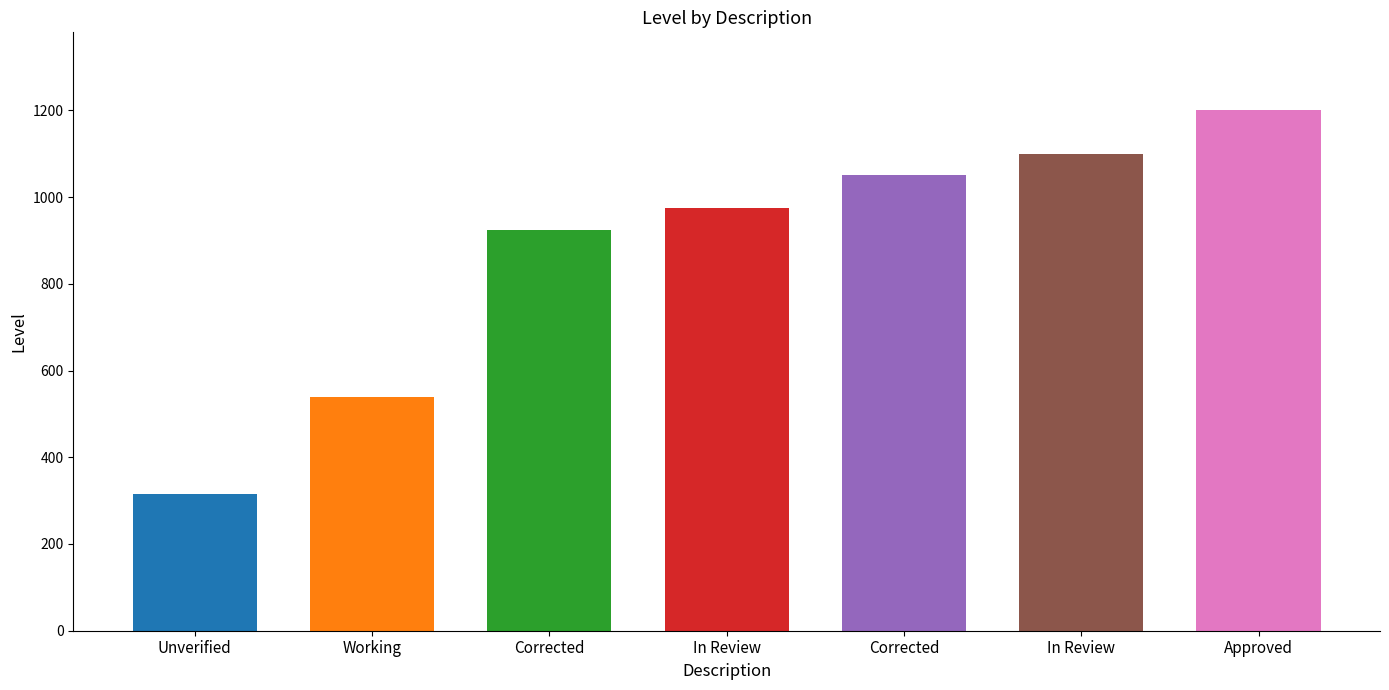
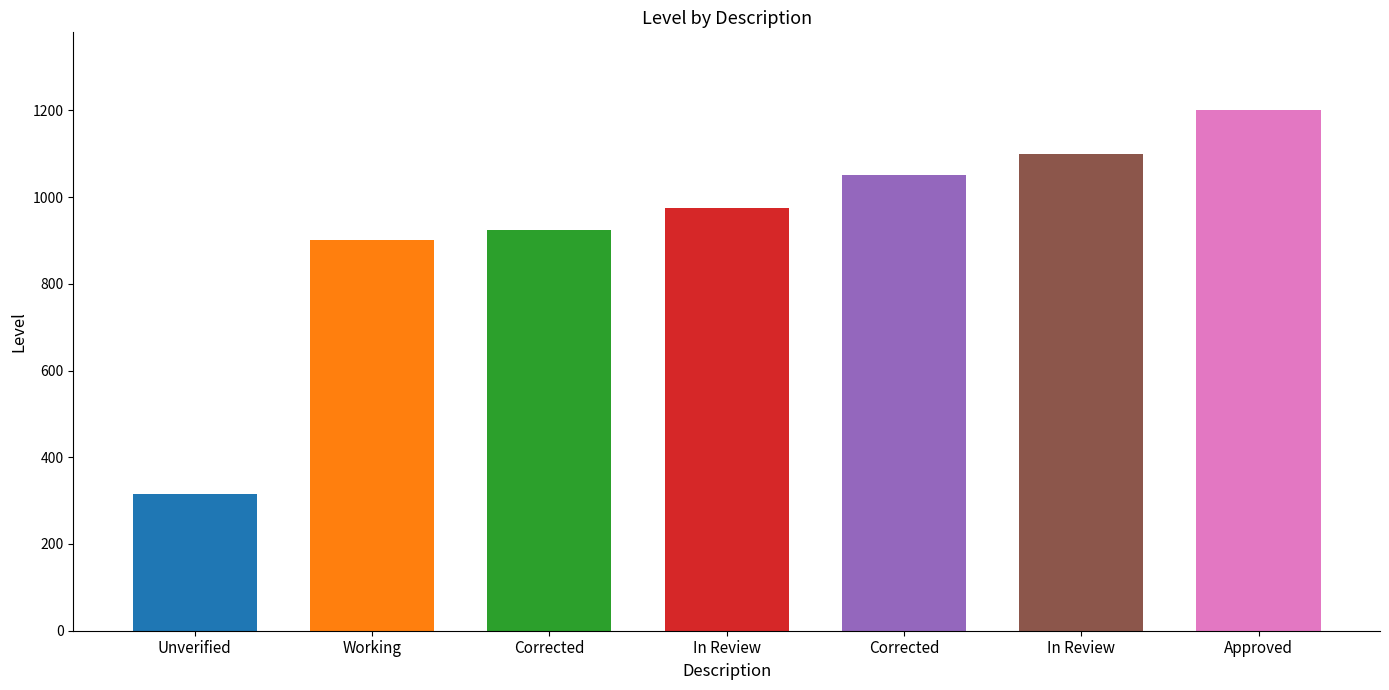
  {
    "Unverified": 320,
-   "Working": 540,
+   "Working": 900,
    "Approved": 1200
  }
